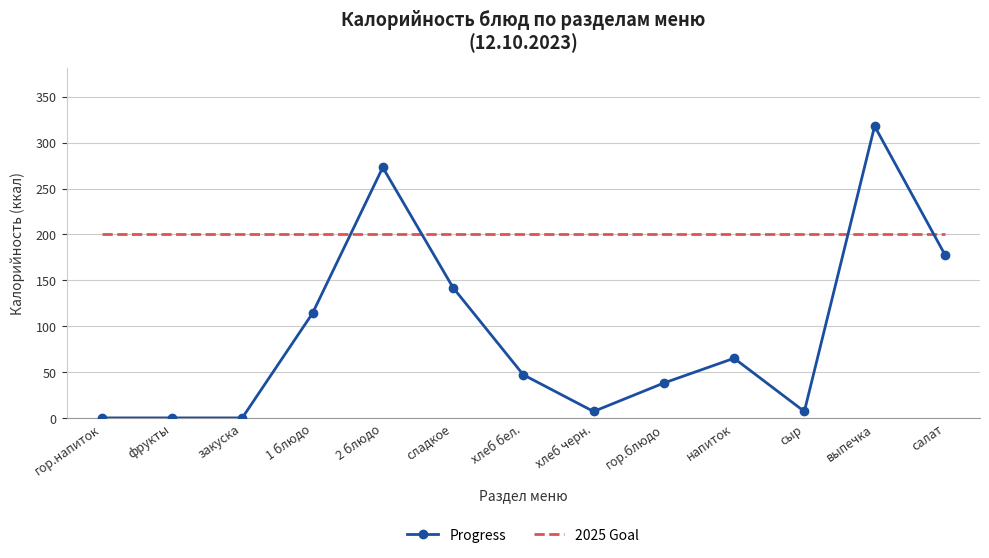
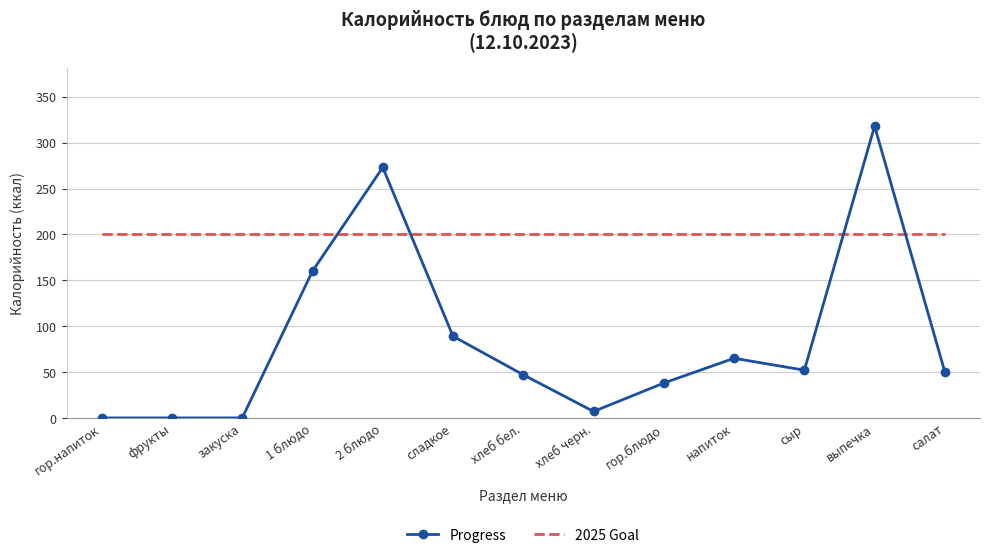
  {
    "Progress": {
      "гор.напиток": 0,
      "фрукты": 0,
      "закуска": 0,
-     "1 блюдо": 110,
+     "1 блюдо": 160,
      "2 блюдо": 270,
-     "сладкое": 140,
+     "сладкое": 90,
      "хлеб бел.": 50,
      "хлеб черн.": 10,
      "гор.блюдо": 40,
      "напиток": 70,
-     "сыр": 10,
+     "сыр": 50,
      "выпечка": 320,
-     "салат": 180
+     "салат": 50
    },
    "2025 Goal": {
      "гор.напиток": 200,
      "фрукты": 200,
      "закуска": 200,
      "1 блюдо": 200,
      "2 блюдо": 200,
      "сладкое": 200,
      "хлеб бел.": 200,
      "хлеб черн.": 200,
      "гор.блюдо": 200,
      "напиток": 200,
      "сыр": 200,
      "выпечка": 200,
      "салат": 200
    }
  }
